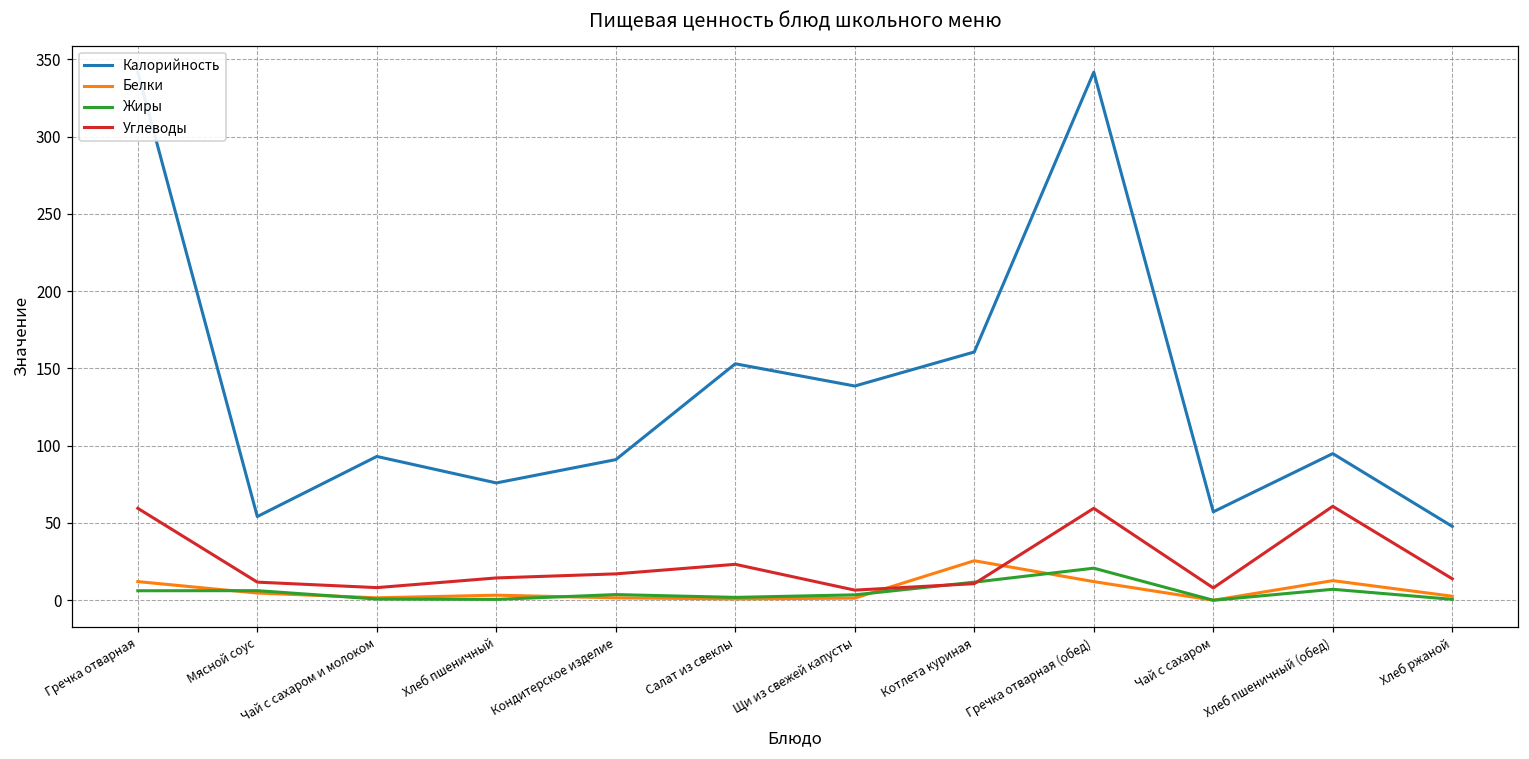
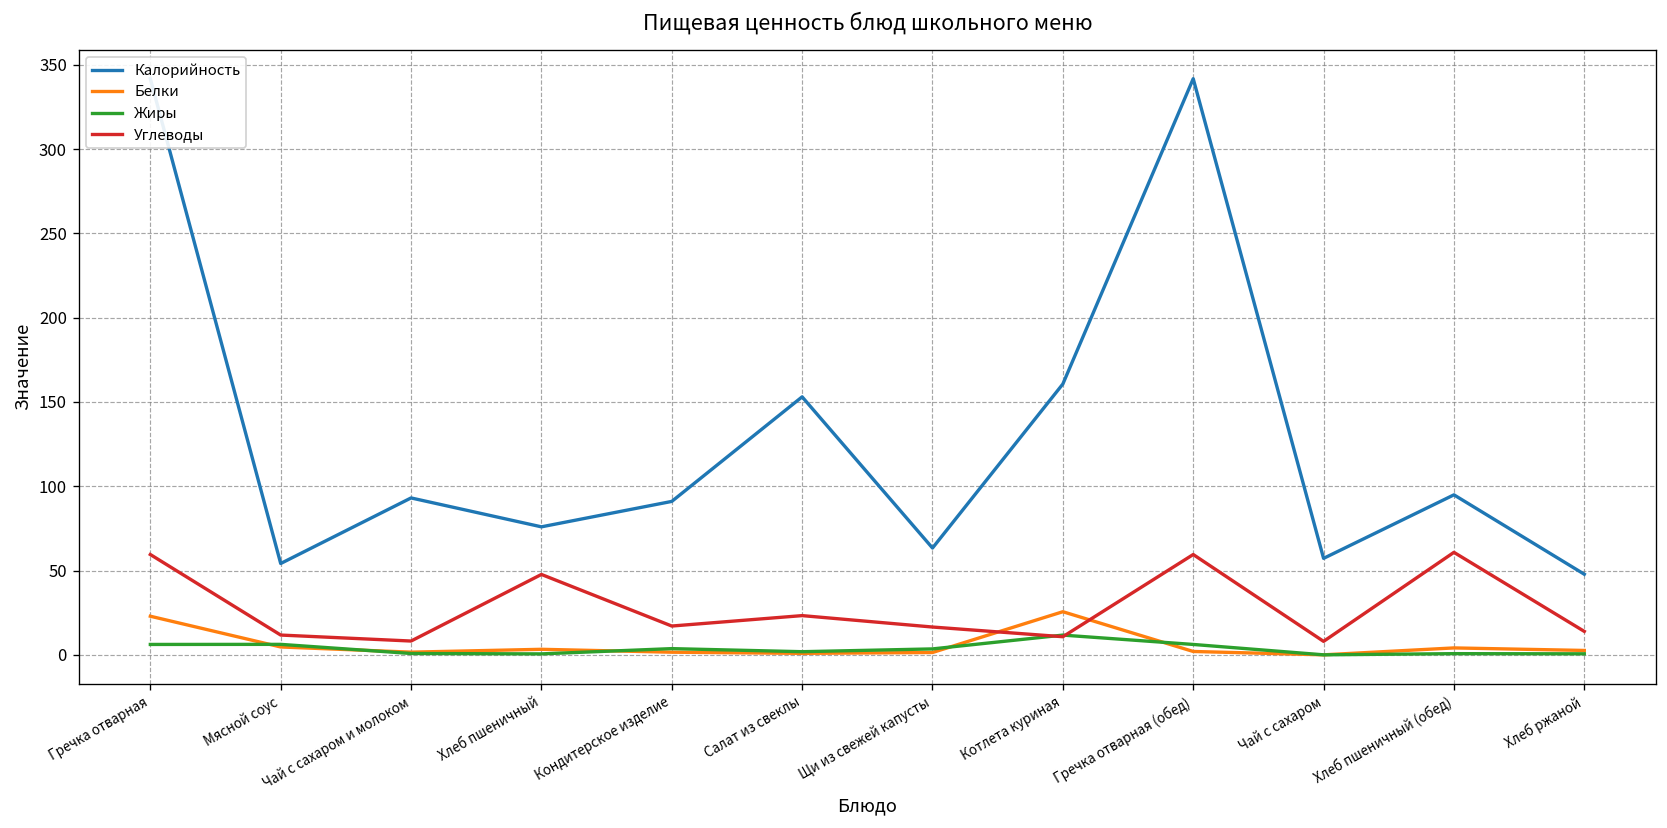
  {
    "Калорийность": {
      "Мясной соус": 54,
      "Чай с сахаром и молоком": 93,
      "Хлеб пшеничный": 76,
      "Кондитерское изделие": 91,
      "Салат из свеклы": 153,
-     "Щи из свежей капусты": 139,
+     "Щи из свежей капусты": 63,
      "Котлета куриная": 161,
      "Гречка отварная (обед)": 342,
      "Чай с сахаром": 57,
      "Хлеб пшеничный (обед)": 95,
      "Хлеб ржаной": 48
    },
    "Белки": {
-     "Гречка отварная": 12,
+     "Гречка отварная": 23,
      "Хлеб пшеничный": 3,
      "Кондитерское изделие": 2,
      "Щи из свежей капусты": 1,
      "Котлета куриная": 26,
-     "Гречка отварная (обед)": 12,
-     "Хлеб пшеничный (обед)": 13,
+     "Гречка отварная (обед)": 2,
+     "Хлеб пшеничный (обед)": 4,
      "Хлеб ржаной": 3
    },
    "Жиры": {
      "Гречка отварная": 6,
      "Хлеб пшеничный": 1,
      "Кондитерское изделие": 4,
      "Щи из свежей капусты": 4,
-     "Гречка отварная (обед)": 21,
-     "Хлеб пшеничный (обед)": 7,
+     "Гречка отварная (обед)": 6,
+     "Хлеб пшеничный (обед)": 1,
      "Хлеб ржаной": 1
    },
    "Углеводы": {
      "Гречка отварная": 60,
      "Мясной соус": 12,
      "Чай с сахаром и молоком": 8,
-     "Хлеб пшеничный": 14,
+     "Хлеб пшеничный": 48,
      "Кондитерское изделие": 17,
      "Салат из свеклы": 23,
-     "Щи из свежей капусты": 7,
+     "Щи из свежей капусты": 16,
      "Гречка отварная (обед)": 60,
      "Чай с сахаром": 8,
      "Хлеб пшеничный (обед)": 61,
      "Хлеб ржаной": 14
    }
  }
